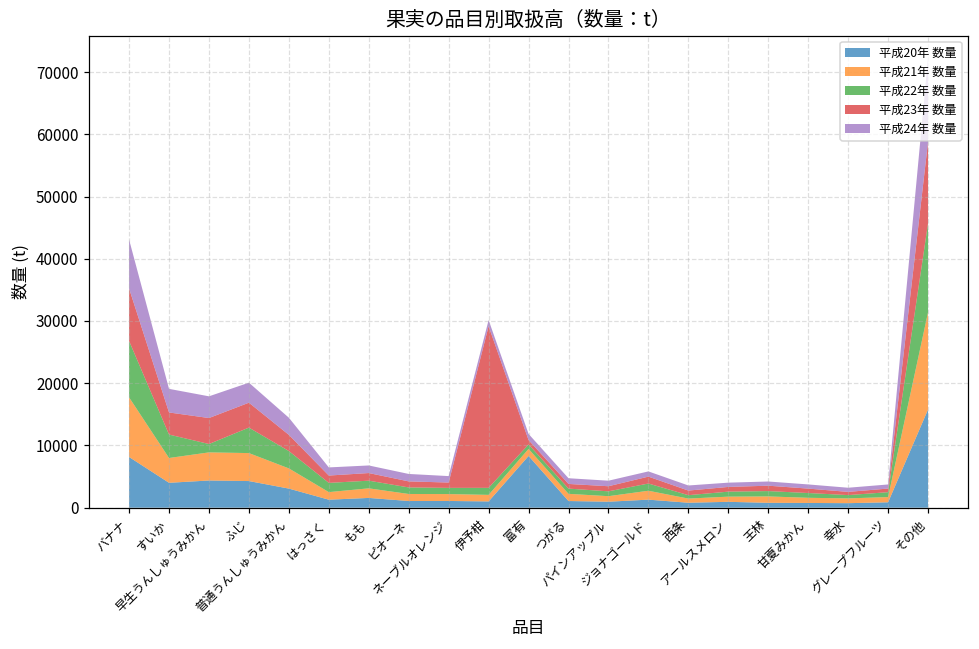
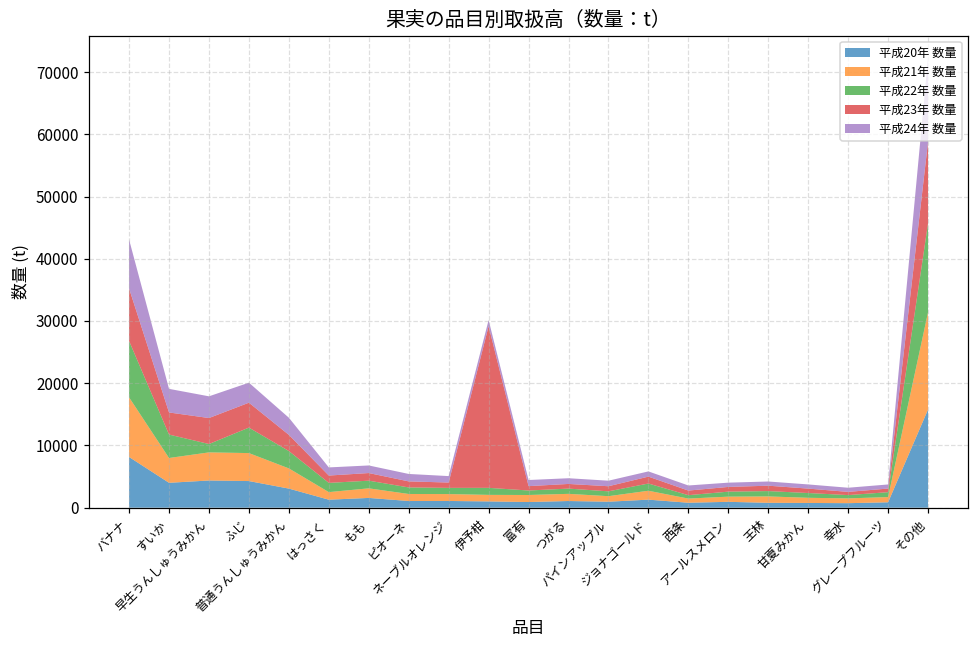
  {
    "平成20年 数量": {
      "バナナ": 8000,
      "すいか": 4000,
      "早生うんしゅうみかん": 4000,
      "ふじ": 4000,
      "普通うんしゅうみかん": 3000,
      "はっさく": 1000,
      "もも": 2000,
      "ピオーネ": 1000,
      "ネーブルオレンジ": 1000,
      "伊予柑": 1000,
-     "富有": 8000,
+     "富有": 1000,
      "つがる": 1000,
      "パインアップル": 1000,
      "ジョナゴールド": 1000,
      "西条": 1000,
      "アールスメロン": 1000,
      "王林": 1000,
      "甘夏みかん": 1000,
      "幸水": 1000,
      "グレープフルーツ": 1000,
      "その他": 16000
    },
    "平成21年 数量": {
      "バナナ": 10000,
      "すいか": 4000,
      "早生うんしゅうみかん": 5000,
      "ふじ": 4000,
      "普通うんしゅうみかん": 3000,
      "はっさく": 1000,
      "もも": 2000,
      "ピオーネ": 1000,
      "ネーブルオレンジ": 1000,
      "伊予柑": 1000,
      "富有": 1000,
      "つがる": 1000,
      "パインアップル": 1000,
      "ジョナゴールド": 1000,
      "西条": 1000,
      "アールスメロン": 1000,
      "王林": 1000,
      "甘夏みかん": 1000,
      "幸水": 1000,
      "グレープフルーツ": 1000,
      "その他": 16000
    },
    "平成22年 数量": {
      "バナナ": 9000,
      "すいか": 4000,
      "早生うんしゅうみかん": 1000,
      "ふじ": 4000,
      "普通うんしゅうみかん": 3000,
      "はっさく": 1000,
      "もも": 1000,
      "ピオーネ": 1000,
      "ネーブルオレンジ": 1000,
      "伊予柑": 1000,
      "富有": 1000,
      "つがる": 1000,
      "パインアップル": 1000,
      "ジョナゴールド": 1000,
      "西条": 1000,
      "アールスメロン": 1000,
      "王林": 1000,
      "甘夏みかん": 1000,
      "幸水": 1000,
      "グレープフルーツ": 1000,
      "その他": 14000
    },
    "平成23年 数量": {
      "バナナ": 8000,
      "すいか": 4000,
      "早生うんしゅうみかん": 4000,
      "ふじ": 4000,
      "普通うんしゅうみかん": 3000,
      "はっさく": 1000,
      "もも": 1000,
      "ピオーネ": 1000,
      "ネーブルオレンジ": 1000,
      "伊予柑": 26000,
      "富有": 1000,
      "つがる": 1000,
      "パインアップル": 1000,
      "ジョナゴールド": 1000,
      "西条": 1000,
      "アールスメロン": 1000,
      "王林": 1000,
      "甘夏みかん": 1000,
      "幸水": 1000,
      "グレープフルーツ": 1000,
      "その他": 13000
    },
    "平成24年 数量": {
      "バナナ": 8000,
      "すいか": 4000,
      "早生うんしゅうみかん": 3000,
      "ふじ": 3000,
      "普通うんしゅうみかん": 3000,
      "はっさく": 1000,
      "もも": 1000,
      "ピオーネ": 1000,
      "ネーブルオレンジ": 1000,
      "伊予柑": 1000,
      "富有": 1000,
      "つがる": 1000,
      "パインアップル": 1000,
      "ジョナゴールド": 1000,
      "西条": 1000,
      "アールスメロン": 1000,
      "王林": 1000,
      "甘夏みかん": 1000,
      "幸水": 1000,
      "グレープフルーツ": 1000
    }
  }
